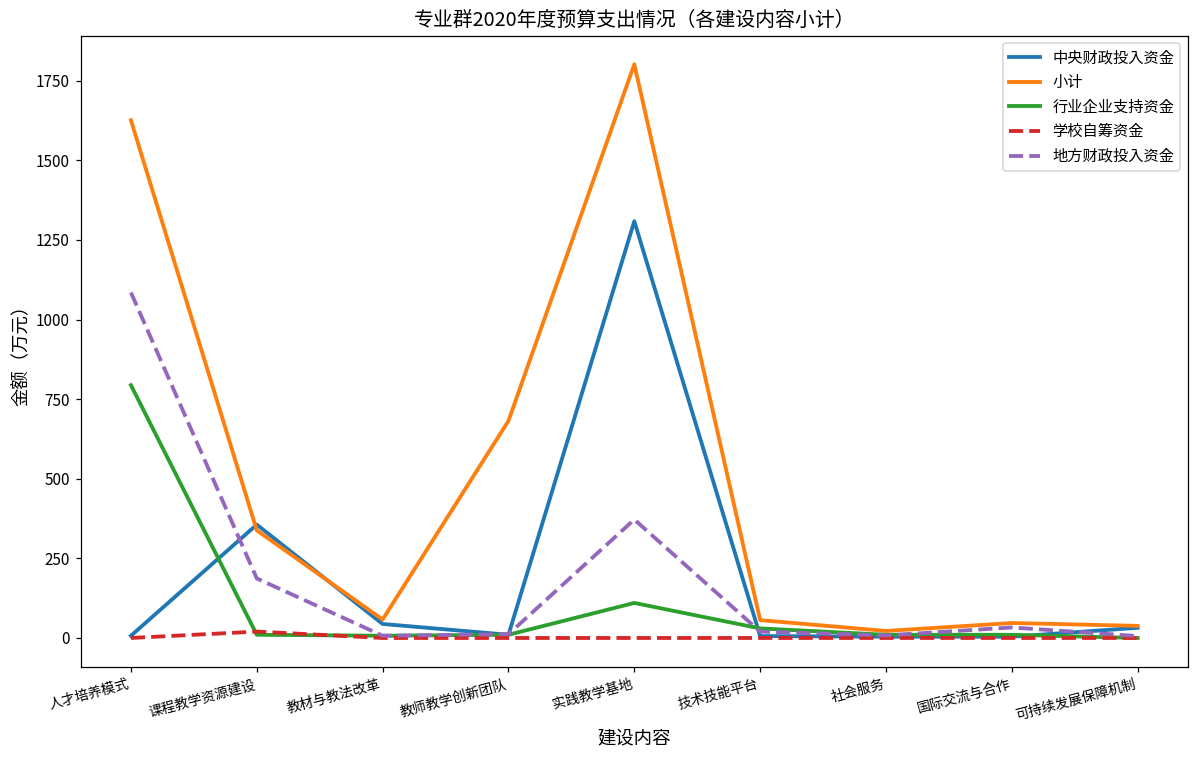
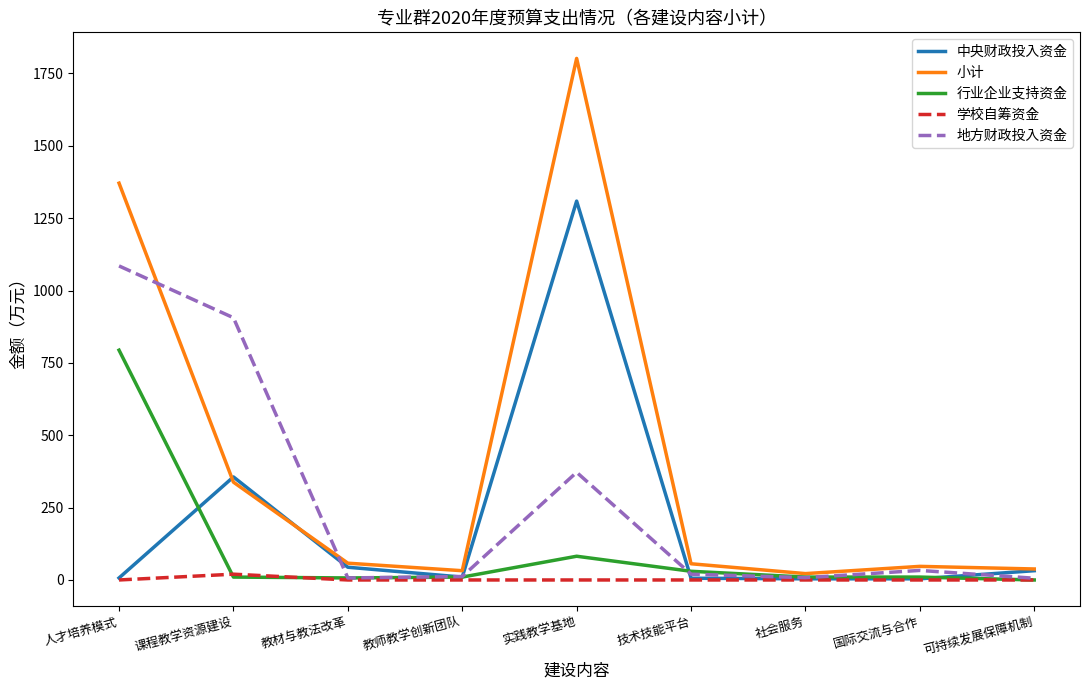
  {
    "中央财政投入资金": {
      "课程教学资源建设": 360,
      "教材与教法改革": 40,
      "实践教学基地": 1310
    },
    "小计": {
-     "人才培养模式": 1630,
+     "人才培养模式": 1370,
      "课程教学资源建设": 340,
      "教材与教法改革": 60,
-     "教师教学创新团队": 680,
+     "教师教学创新团队": 30,
      "实践教学基地": 1800,
      "技术技能平台": 60,
      "社会服务": 20,
      "国际交流与合作": 50
    },
    "行业企业支持资金": {
      "人才培养模式": 790,
      "课程教学资源建设": 10,
-     "实践教学基地": 110,
+     "实践教学基地": 80,
      "技术技能平台": 30
    },
    "学校自筹资金": {
      "课程教学资源建设": 20,
      "教师教学创新团队": 0,
      "实践教学基地": 0
    },
    "地方财政投入资金": {
      "人才培养模式": 1090,
-     "课程教学资源建设": 190,
+     "课程教学资源建设": 910,
      "实践教学基地": 370,
      "技术技能平台": 20,
      "国际交流与合作": 30
    }
  }
